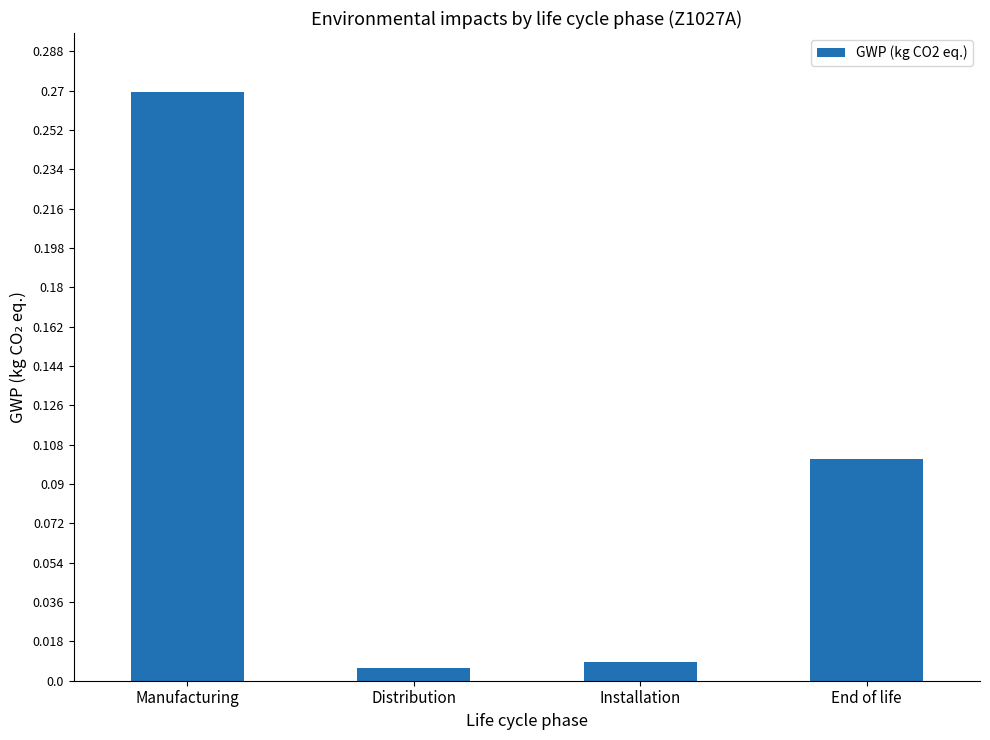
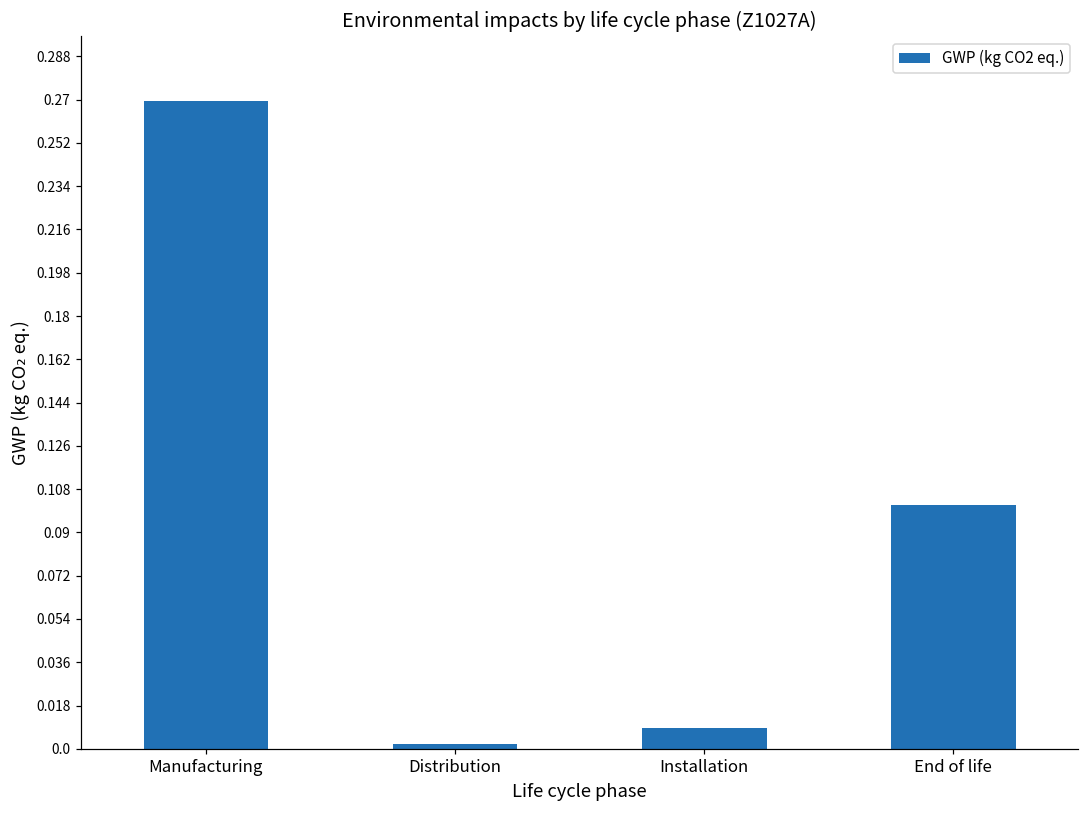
  {
    "Manufacturing": 0.269,
-   "Distribution": 0.006,
+   "Distribution": 0.002,
    "Installation": 0.009,
    "End of life": 0.101
  }
